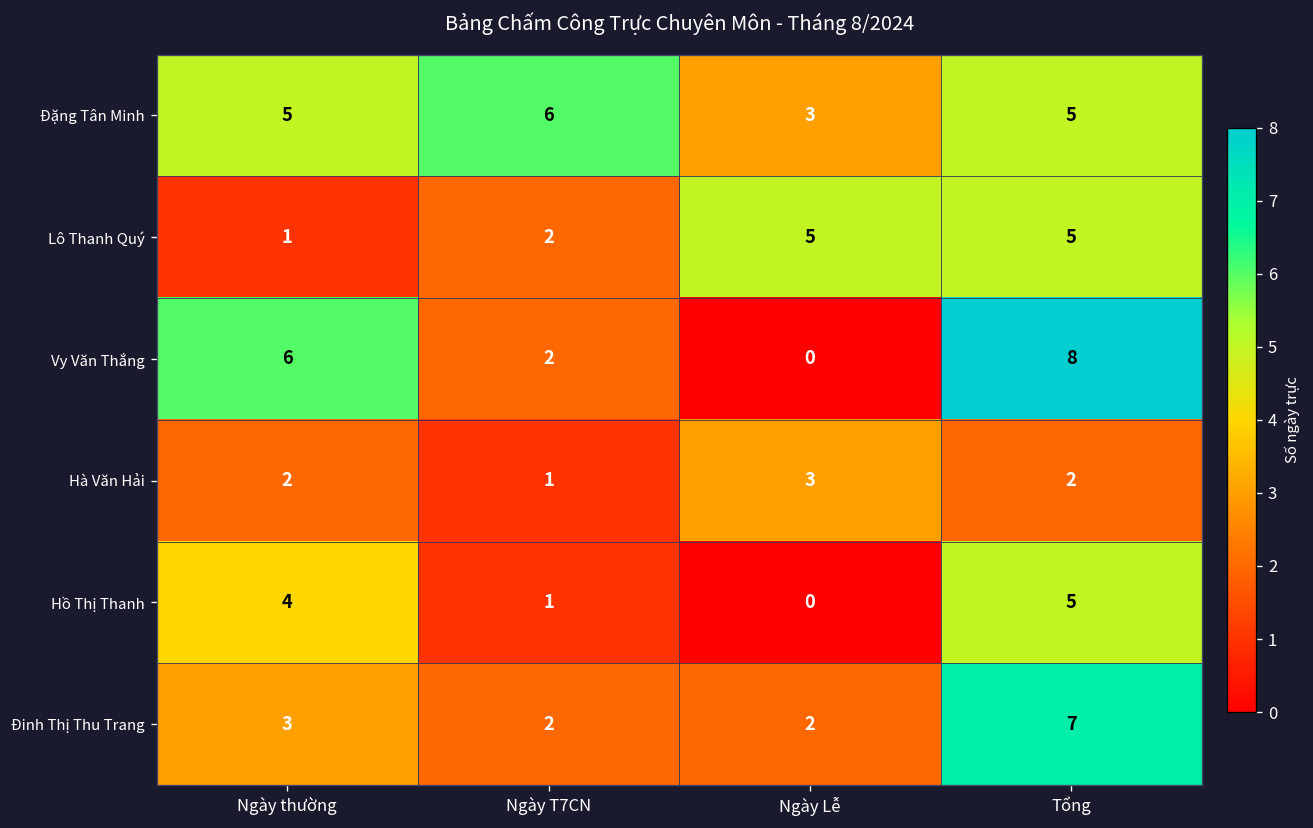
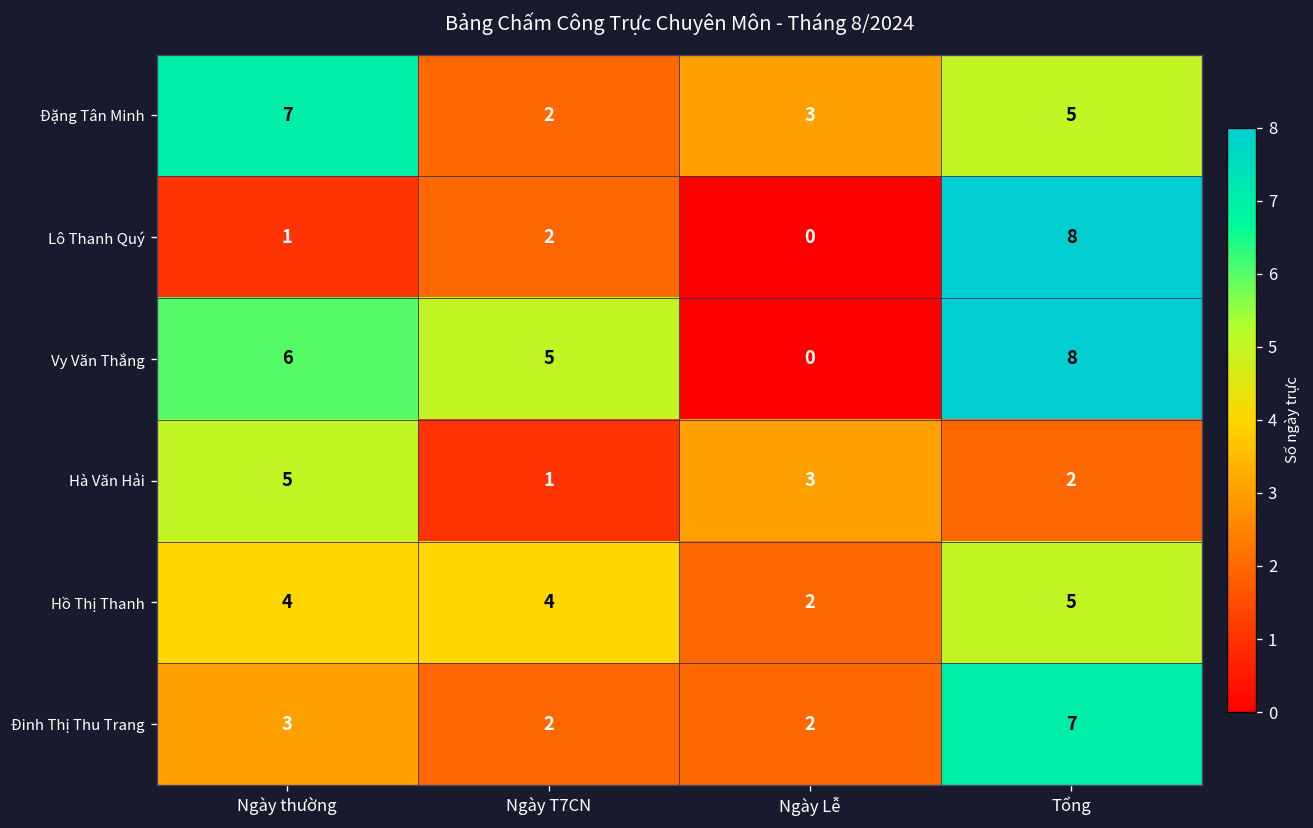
  {
    "Đặng Tân Minh": {
-     "Ngày thường": 5,
-     "Ngày T7CN": 6,
+     "Ngày thường": 7,
+     "Ngày T7CN": 2,
      "Ngày Lễ": 3,
      "Tổng": 5
    },
    "Lô Thanh Quý": {
      "Ngày thường": 1,
      "Ngày T7CN": 2,
-     "Ngày Lễ": 5,
-     "Tổng": 5
+     "Ngày Lễ": 0,
+     "Tổng": 8
    },
    "Vy Văn Thắng": {
      "Ngày thường": 6,
-     "Ngày T7CN": 2,
+     "Ngày T7CN": 5,
      "Ngày Lễ": 0,
      "Tổng": 8
    },
    "Hà Văn Hải": {
-     "Ngày thường": 2,
+     "Ngày thường": 5,
      "Ngày T7CN": 1,
      "Ngày Lễ": 3,
      "Tổng": 2
    },
    "Hồ Thị Thanh": {
      "Ngày thường": 4,
-     "Ngày T7CN": 1,
-     "Ngày Lễ": 0,
+     "Ngày T7CN": 4,
+     "Ngày Lễ": 2,
      "Tổng": 5
    },
    "Đinh Thị Thu Trang": {
      "Ngày thường": 3,
      "Ngày T7CN": 2,
      "Ngày Lễ": 2,
      "Tổng": 7
    }
  }
